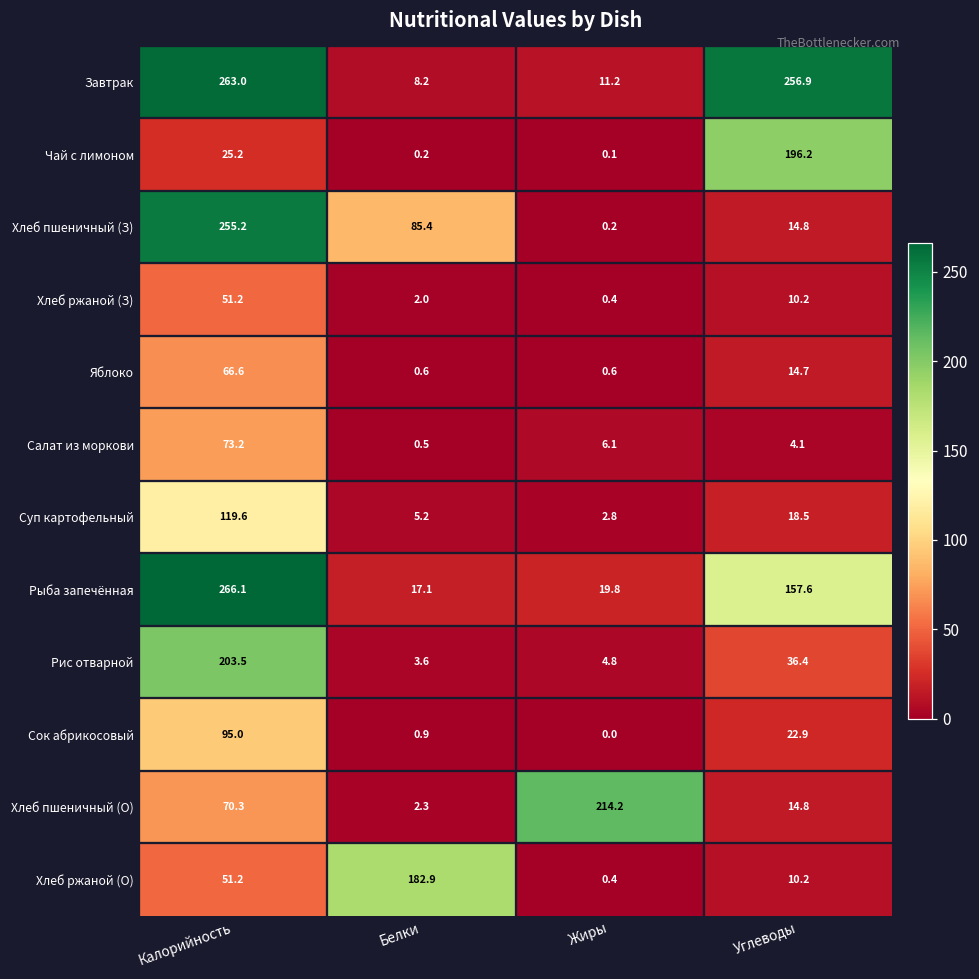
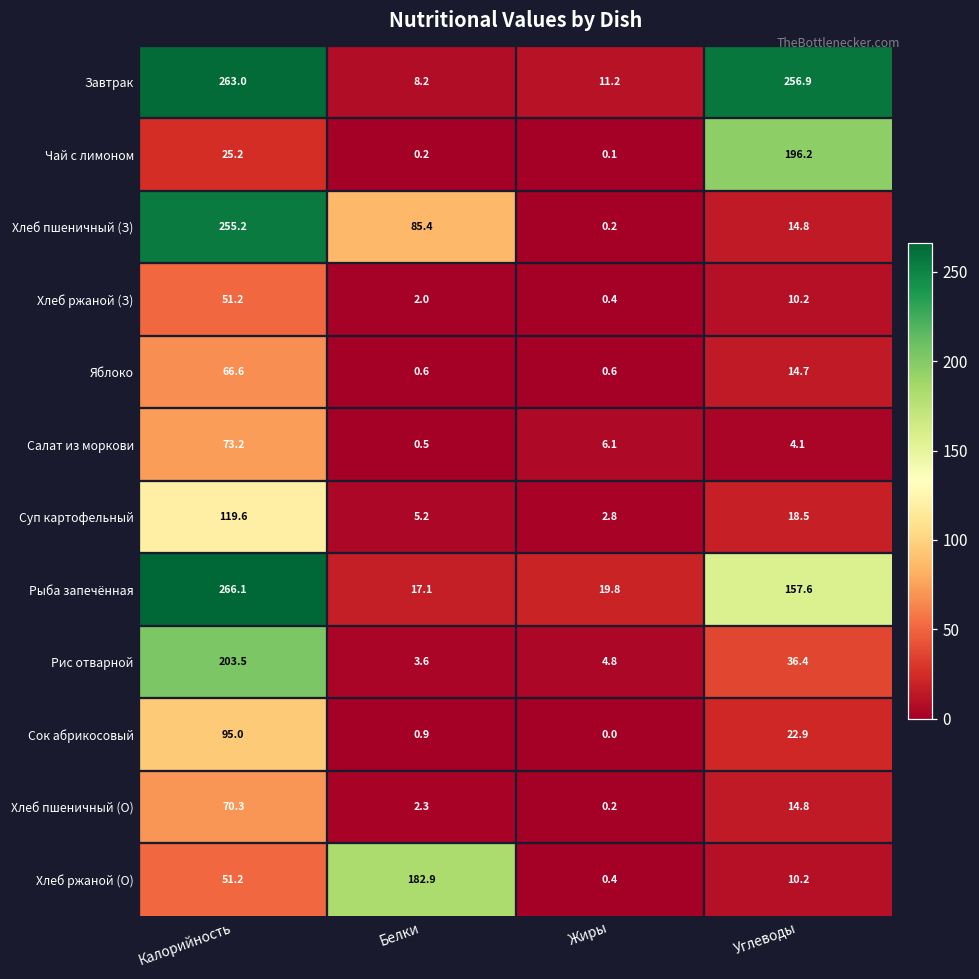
  {
    "Завтрак": {
      "Калорийность": 263.0,
      "Белки": 8.2,
      "Жиры": 11.2,
      "Углеводы": 256.9
    },
    "Чай с лимоном": {
      "Калорийность": 25.2,
      "Белки": 0.2,
      "Жиры": 0.1,
      "Углеводы": 196.2
    },
    "Хлеб пшеничный (З)": {
      "Калорийность": 255.2,
      "Белки": 85.4,
      "Жиры": 0.2,
      "Углеводы": 14.8
    },
    "Хлеб ржаной (З)": {
      "Калорийность": 51.2,
      "Белки": 2.0,
      "Жиры": 0.4,
      "Углеводы": 10.2
    },
    "Яблоко": {
      "Калорийность": 66.6,
      "Белки": 0.6,
      "Жиры": 0.6,
      "Углеводы": 14.7
    },
    "Салат из моркови": {
      "Калорийность": 73.2,
      "Белки": 0.5,
      "Жиры": 6.1,
      "Углеводы": 4.1
    },
    "Суп картофельный": {
      "Калорийность": 119.6,
      "Белки": 5.2,
      "Жиры": 2.8,
      "Углеводы": 18.5
    },
    "Рыба запечённая": {
      "Калорийность": 266.1,
      "Белки": 17.1,
      "Жиры": 19.8,
      "Углеводы": 157.6
    },
    "Рис отварной": {
      "Калорийность": 203.5,
      "Белки": 3.6,
      "Жиры": 4.8,
      "Углеводы": 36.4
    },
    "Сок абрикосовый": {
      "Калорийность": 95.0,
      "Белки": 0.9,
      "Жиры": 0.0,
      "Углеводы": 22.9
    },
    "Хлеб пшеничный (О)": {
      "Калорийность": 70.3,
      "Белки": 2.3,
-     "Жиры": 214.2,
+     "Жиры": 0.2,
      "Углеводы": 14.8
    },
    "Хлеб ржаной (О)": {
      "Калорийность": 51.2,
      "Белки": 182.9,
      "Жиры": 0.4,
      "Углеводы": 10.2
    }
  }
